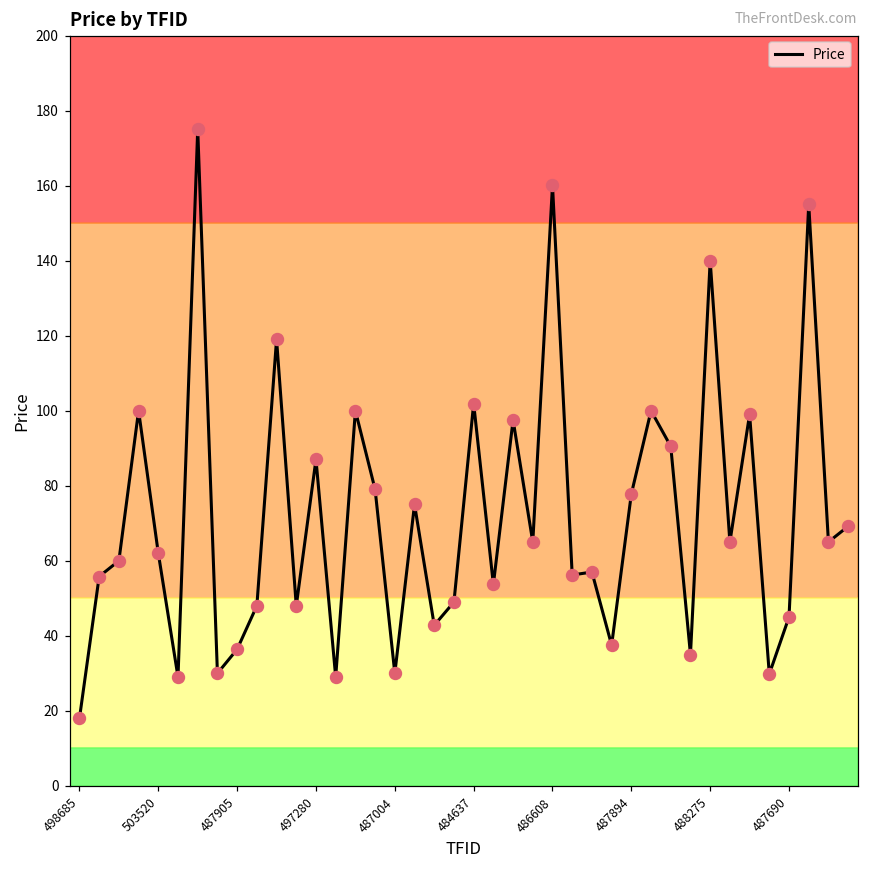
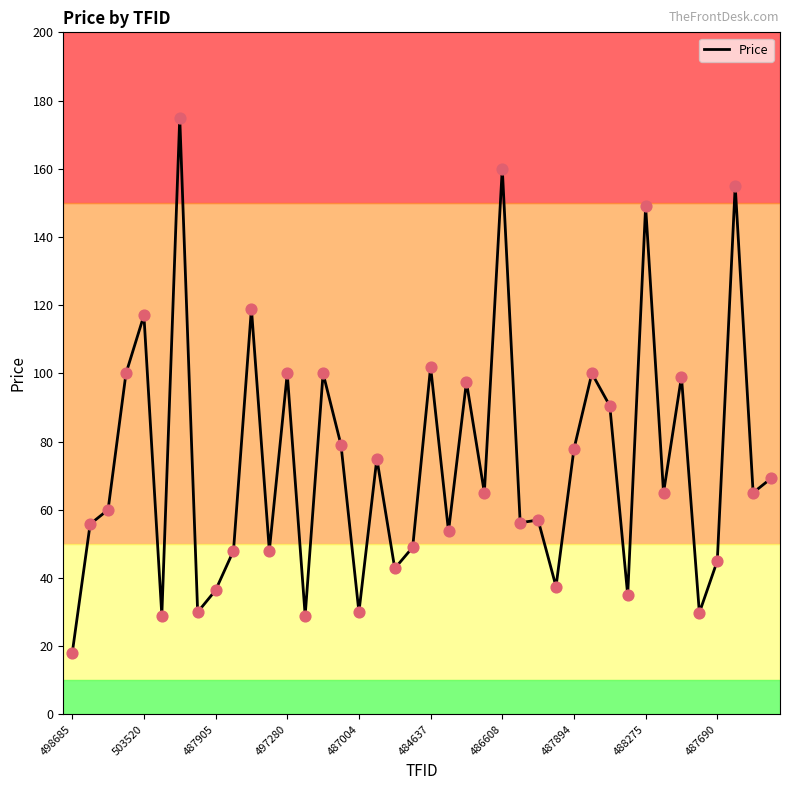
  {
    "498685": 18,
-   "503520": 62,
+   "503520": 117,
    "487905": 36,
-   "497280": 87,
+   "497280": 100,
    "487004": 30,
    "484637": 102,
    "486608": 160,
    "487894": 78,
-   "488275": 140,
+   "488275": 149,
    "487690": 45
  }
